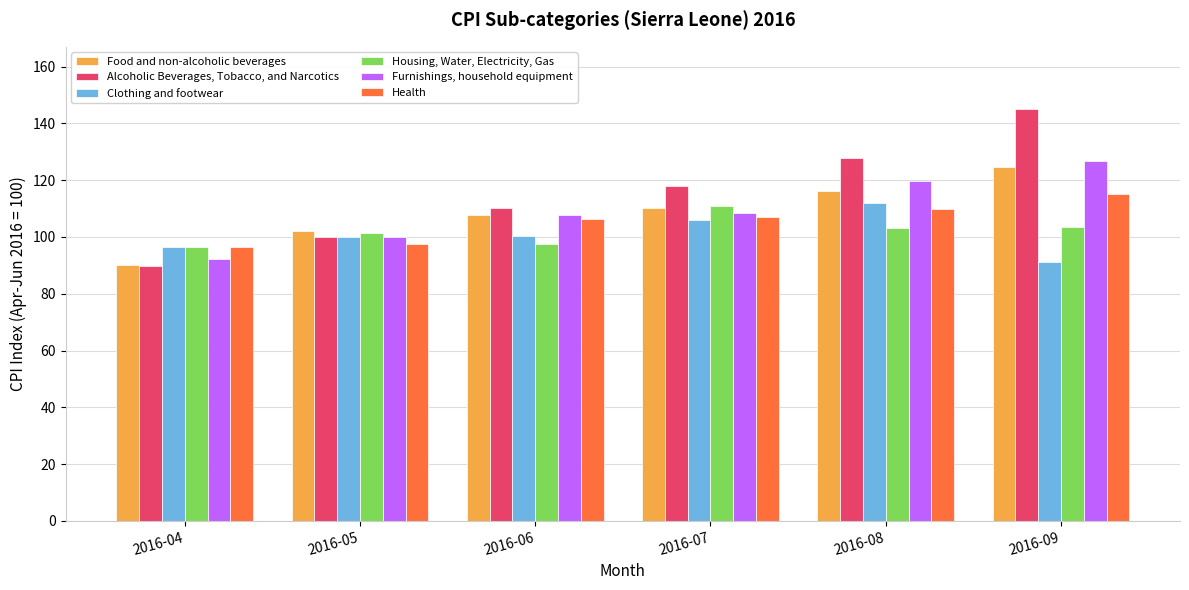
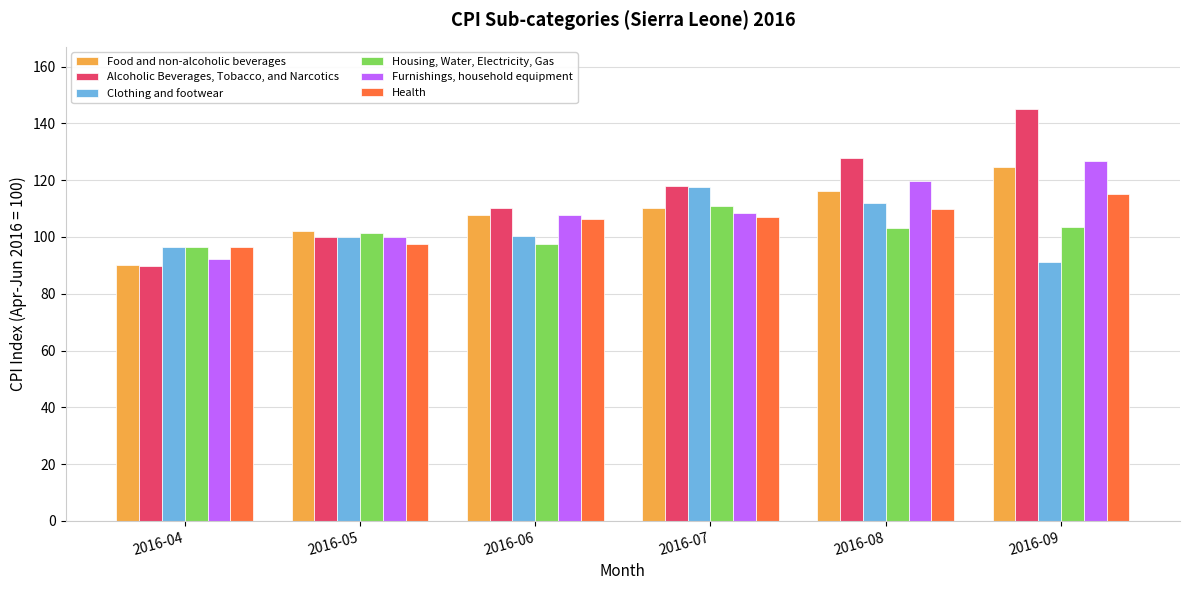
  {
    "Alcoholic Beverages, Tobacco, and Narcotics": {
      "2016-04": 90,
      "2016-05": 100,
      "2016-06": 110,
      "2016-07": 118,
      "2016-08": 128,
      "2016-09": 145
    },
    "Clothing and footwear": {
      "2016-04": 97,
      "2016-05": 100,
      "2016-06": 100,
-     "2016-07": 106,
+     "2016-07": 118,
      "2016-08": 112,
      "2016-09": 91
    },
    "Housing, Water, Electricity, Gas": {
      "2016-04": 97,
      "2016-05": 101,
      "2016-06": 98,
      "2016-07": 111,
      "2016-08": 103,
      "2016-09": 104
    },
    "Furnishings, household equipment": {
      "2016-04": 92,
      "2016-05": 100,
      "2016-06": 108,
      "2016-07": 108,
      "2016-08": 120,
      "2016-09": 127
    }
  }
